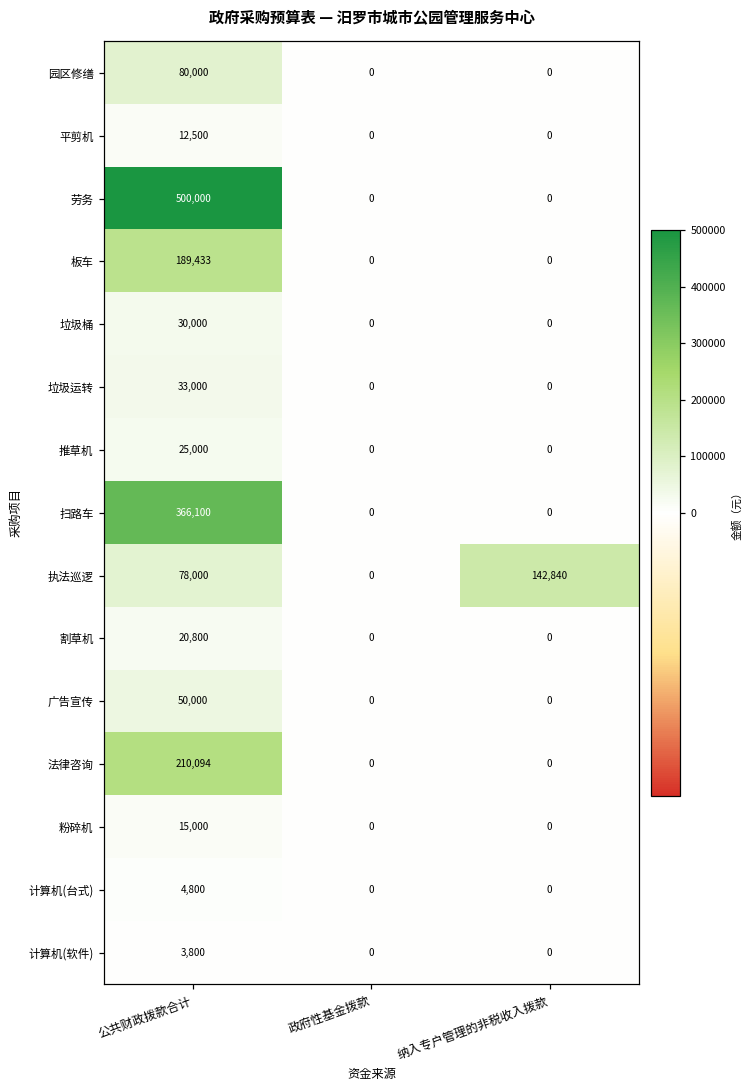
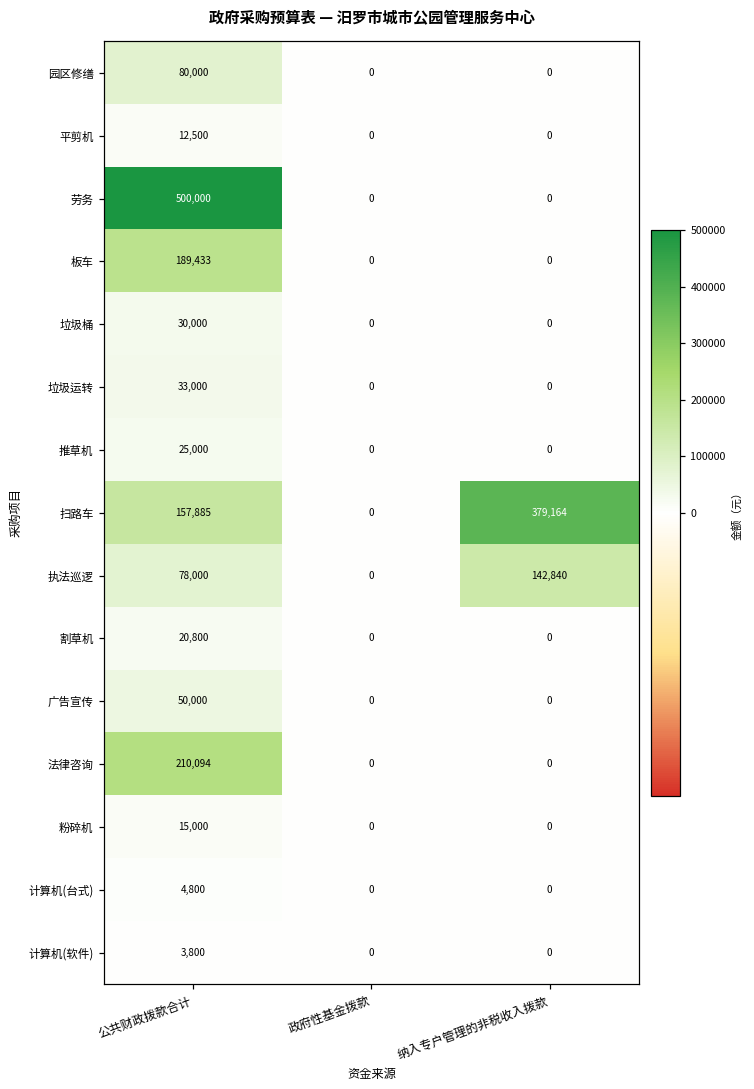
  {
    "园区修缮": {
      "公共财政拨款合计": "80,000",
      "政府性基金拨款": "0",
      "纳入专户管理的非税收入拨款": "0"
    },
    "平剪机": {
      "公共财政拨款合计": "12,500",
      "政府性基金拨款": "0",
      "纳入专户管理的非税收入拨款": "0"
    },
    "劳务": {
      "公共财政拨款合计": "500,000",
      "政府性基金拨款": "0",
      "纳入专户管理的非税收入拨款": "0"
    },
    "板车": {
      "公共财政拨款合计": "189,433",
      "政府性基金拨款": "0",
      "纳入专户管理的非税收入拨款": "0"
    },
    "垃圾桶": {
      "公共财政拨款合计": "30,000",
      "政府性基金拨款": "0",
      "纳入专户管理的非税收入拨款": "0"
    },
    "垃圾运转": {
      "公共财政拨款合计": "33,000",
      "政府性基金拨款": "0",
      "纳入专户管理的非税收入拨款": "0"
    },
    "推草机": {
      "公共财政拨款合计": "25,000",
      "政府性基金拨款": "0",
      "纳入专户管理的非税收入拨款": "0"
    },
    "扫路车": {
-     "公共财政拨款合计": "366,100",
+     "公共财政拨款合计": "157,885",
      "政府性基金拨款": "0",
-     "纳入专户管理的非税收入拨款": "0"
+     "纳入专户管理的非税收入拨款": "379,164"
    },
    "执法巡逻": {
      "公共财政拨款合计": "78,000",
      "政府性基金拨款": "0",
      "纳入专户管理的非税收入拨款": "142,840"
    },
    "割草机": {
      "公共财政拨款合计": "20,800",
      "政府性基金拨款": "0",
      "纳入专户管理的非税收入拨款": "0"
    },
    "广告宣传": {
      "公共财政拨款合计": "50,000",
      "政府性基金拨款": "0",
      "纳入专户管理的非税收入拨款": "0"
    },
    "法律咨询": {
      "公共财政拨款合计": "210,094",
      "政府性基金拨款": "0",
      "纳入专户管理的非税收入拨款": "0"
    },
    "粉碎机": {
      "公共财政拨款合计": "15,000",
      "政府性基金拨款": "0",
      "纳入专户管理的非税收入拨款": "0"
    },
    "计算机(台式)": {
      "公共财政拨款合计": "4,800",
      "政府性基金拨款": "0",
      "纳入专户管理的非税收入拨款": "0"
    },
    "计算机(软件)": {
      "公共财政拨款合计": "3,800",
      "政府性基金拨款": "0",
      "纳入专户管理的非税收入拨款": "0"
    }
  }
